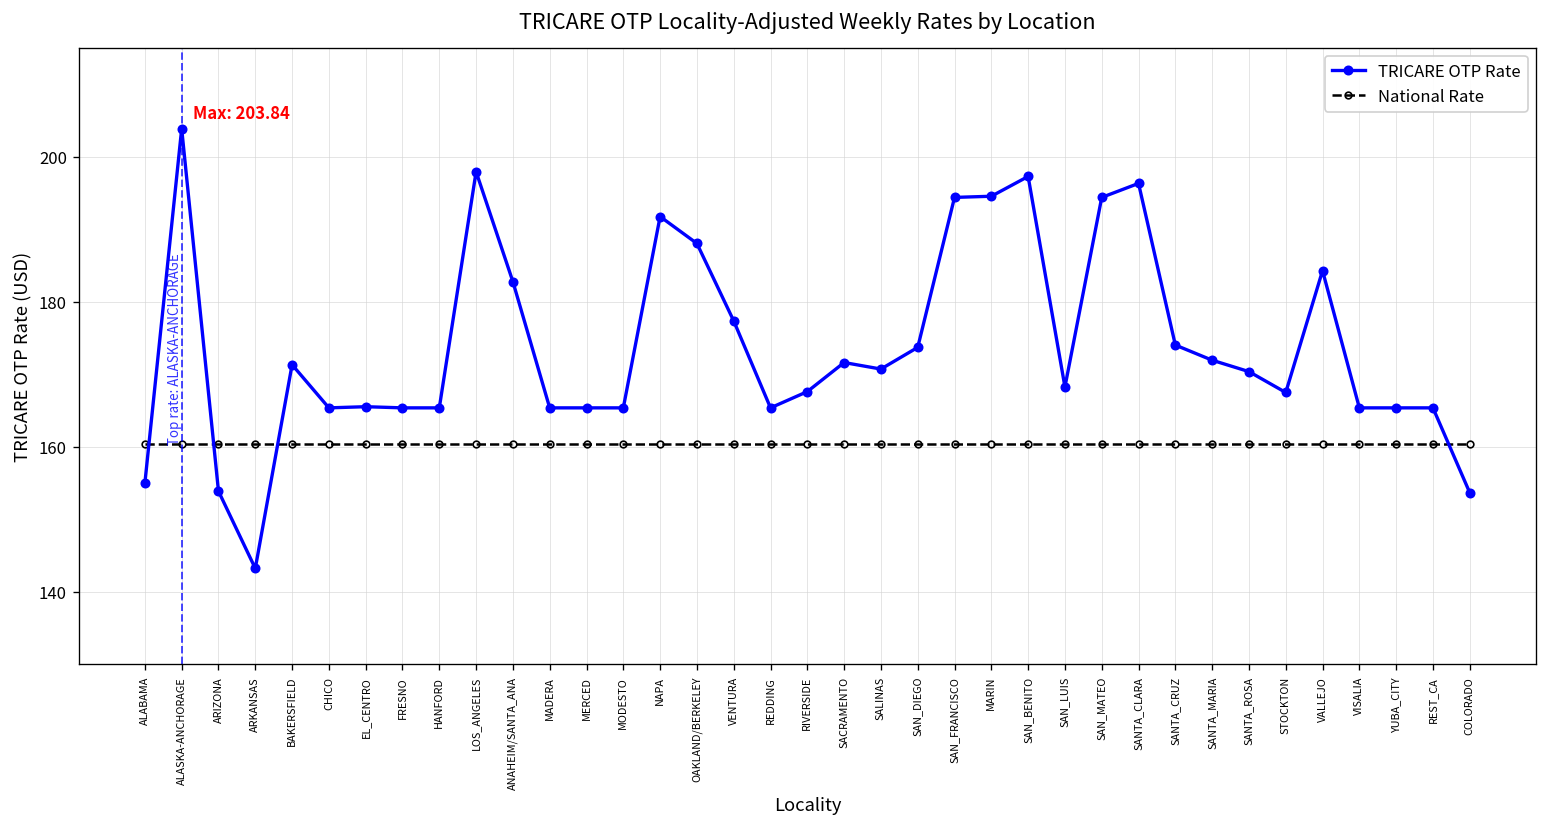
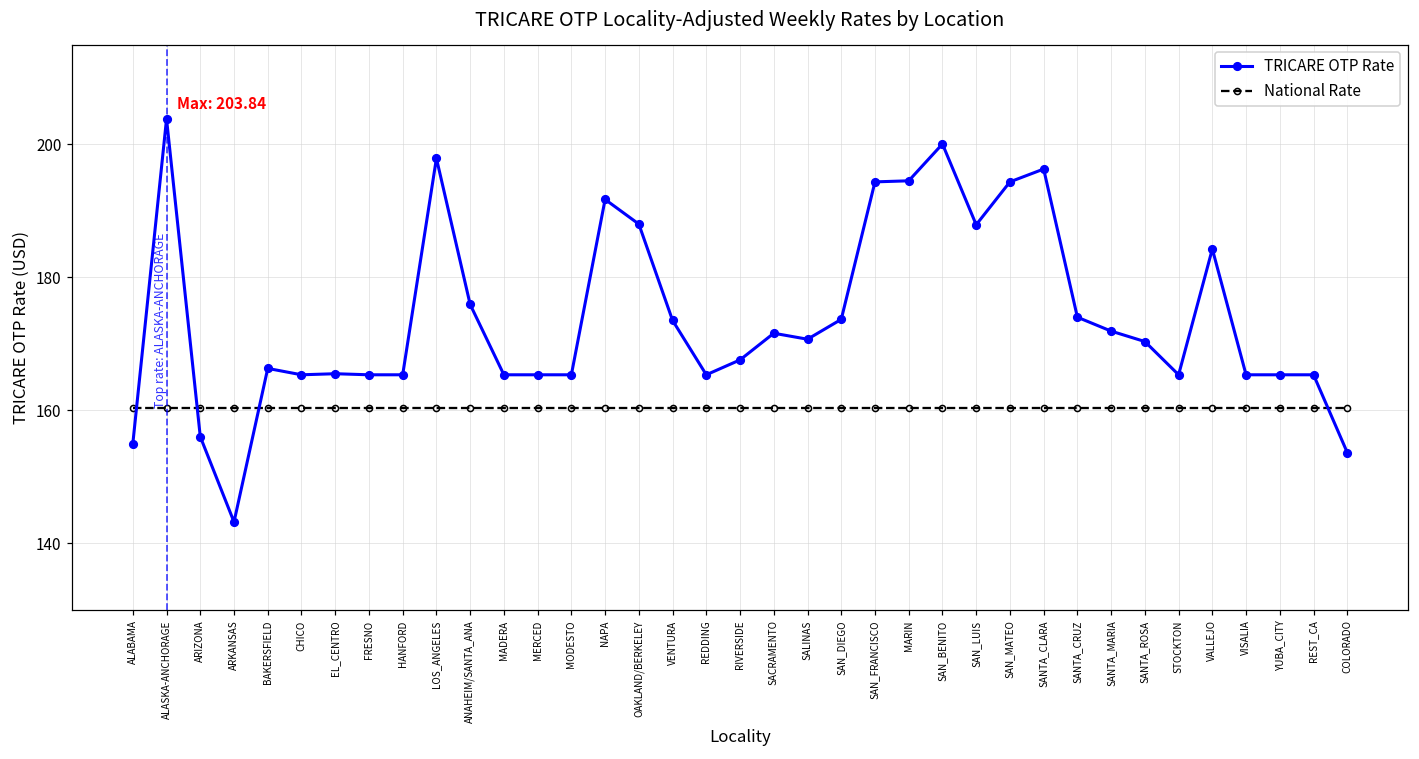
  {
    "TRICARE OTP Rate": {
      "ALABAMA": 155,
-     "ARIZONA": 154,
+     "ARIZONA": 156,
      "ARKANSAS": 143,
-     "BAKERSFIELD": 171,
+     "BAKERSFIELD": 166,
      "CHICO": 165,
      "EL_CENTRO": 166,
      "FRESNO": 165,
      "HANFORD": 165,
      "LOS_ANGELES": 198,
-     "ANAHEIM/SANTA_ANA": 183,
+     "ANAHEIM/SANTA_ANA": 176,
      "MADERA": 165,
      "MERCED": 165,
      "MODESTO": 165,
      "NAPA": 192,
      "OAKLAND/BERKELEY": 188,
-     "VENTURA": 177,
+     "VENTURA": 174,
      "REDDING": 165,
      "RIVERSIDE": 168,
      "SACRAMENTO": 172,
      "SALINAS": 171,
      "SAN_DIEGO": 174,
      "SAN_FRANCISCO": 194,
      "MARIN": 195,
-     "SAN_BENITO": 197,
-     "SAN_LUIS": 168,
+     "SAN_BENITO": 200,
+     "SAN_LUIS": 188,
      "SAN_MATEO": 194,
      "SANTA_CLARA": 196,
      "SANTA_CRUZ": 174,
      "SANTA_MARIA": 172,
      "SANTA_ROSA": 170,
-     "STOCKTON": 167,
+     "STOCKTON": 165,
      "VALLEJO": 184,
      "VISALIA": 165,
      "YUBA_CITY": 165,
      "REST_CA": 165,
      "COLORADO": 154
    },
    "National Rate": {
      "ALABAMA": 160,
      "ALASKA-ANCHORAGE": 160,
      "ARIZONA": 160,
      "ARKANSAS": 160,
      "BAKERSFIELD": 160,
      "CHICO": 160,
      "EL_CENTRO": 160,
      "FRESNO": 160,
      "HANFORD": 160,
      "LOS_ANGELES": 160,
      "ANAHEIM/SANTA_ANA": 160,
      "MADERA": 160,
      "MERCED": 160,
      "MODESTO": 160,
      "NAPA": 160,
      "OAKLAND/BERKELEY": 160,
      "VENTURA": 160,
      "REDDING": 160,
      "RIVERSIDE": 160,
      "SACRAMENTO": 160,
      "SALINAS": 160,
      "SAN_DIEGO": 160,
      "SAN_FRANCISCO": 160,
      "MARIN": 160,
      "SAN_BENITO": 160,
      "SAN_LUIS": 160,
      "SAN_MATEO": 160,
      "SANTA_CLARA": 160,
      "SANTA_CRUZ": 160,
      "SANTA_MARIA": 160,
      "SANTA_ROSA": 160,
      "STOCKTON": 160,
      "VALLEJO": 160,
      "VISALIA": 160,
      "YUBA_CITY": 160,
      "REST_CA": 160,
      "COLORADO": 160
    }
  }
